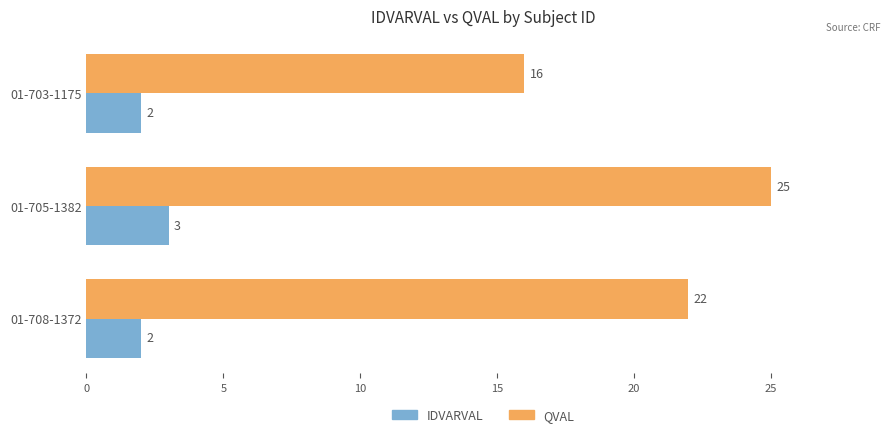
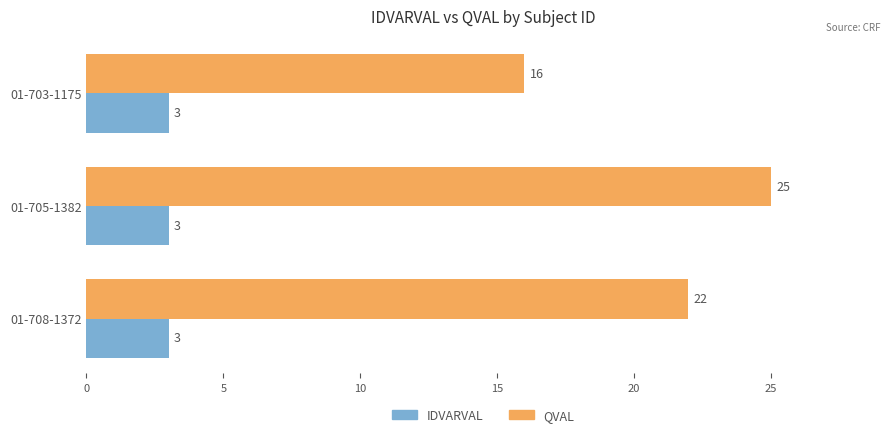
  {
    "IDVARVAL": {
-     "01-703-1175": 2,
+     "01-703-1175": 3,
      "01-705-1382": 3,
-     "01-708-1372": 2
+     "01-708-1372": 3
    },
    "QVAL": {
      "01-703-1175": 16,
      "01-705-1382": 25,
      "01-708-1372": 22
    }
  }
